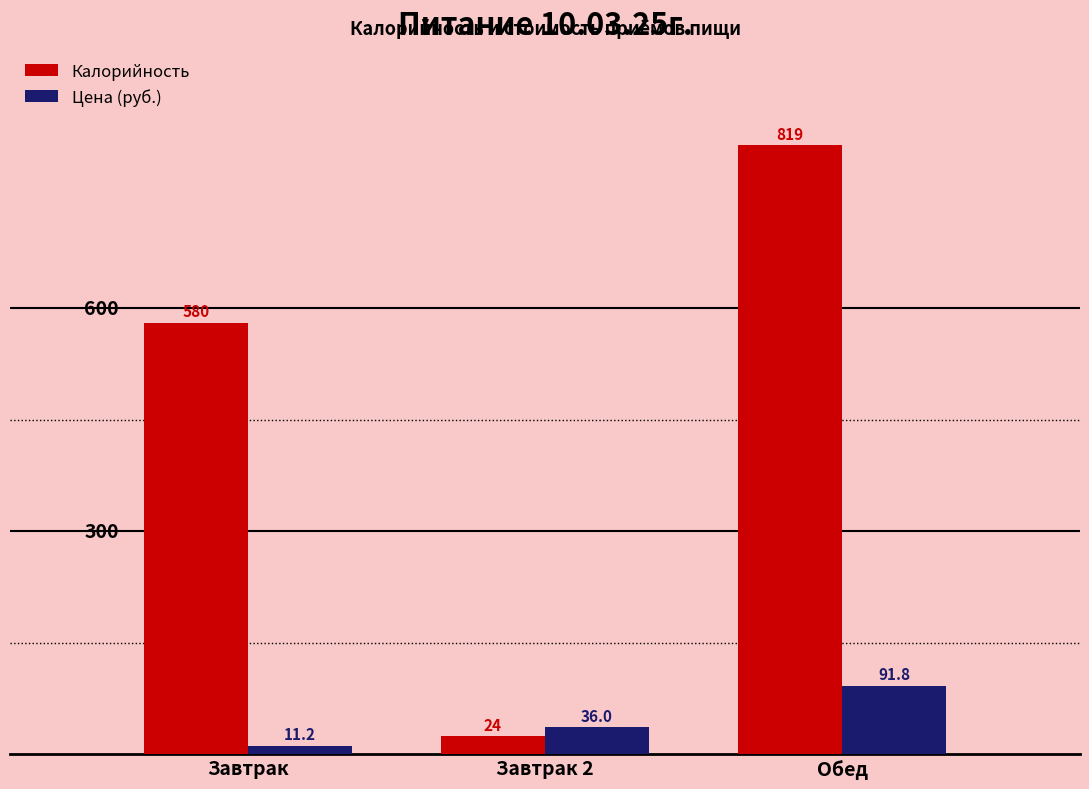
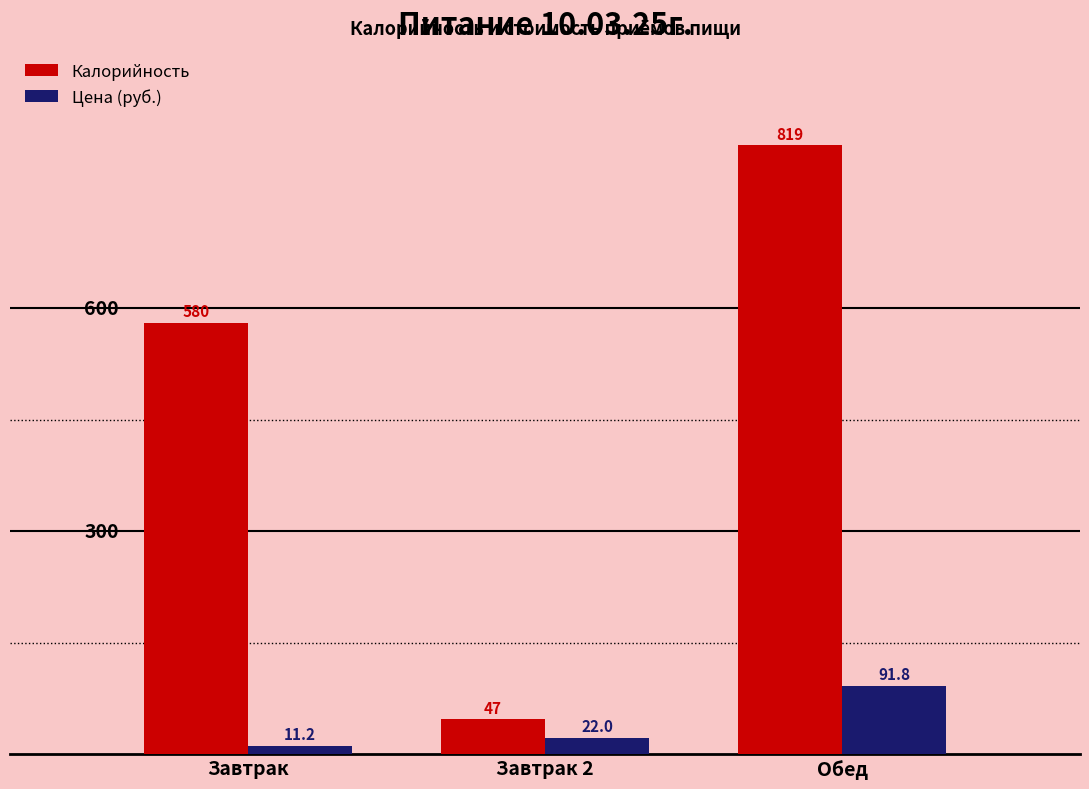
  {
    "Калорийность": {
      "Завтрак": 580,
-     "Завтрак 2": 24,
+     "Завтрак 2": 47,
      "Обед": 819
    },
    "Цена (руб.)": {
      "Завтрак": 11.2,
-     "Завтрак 2": 36.0,
+     "Завтрак 2": 22.0,
      "Обед": 91.8
    }
  }
